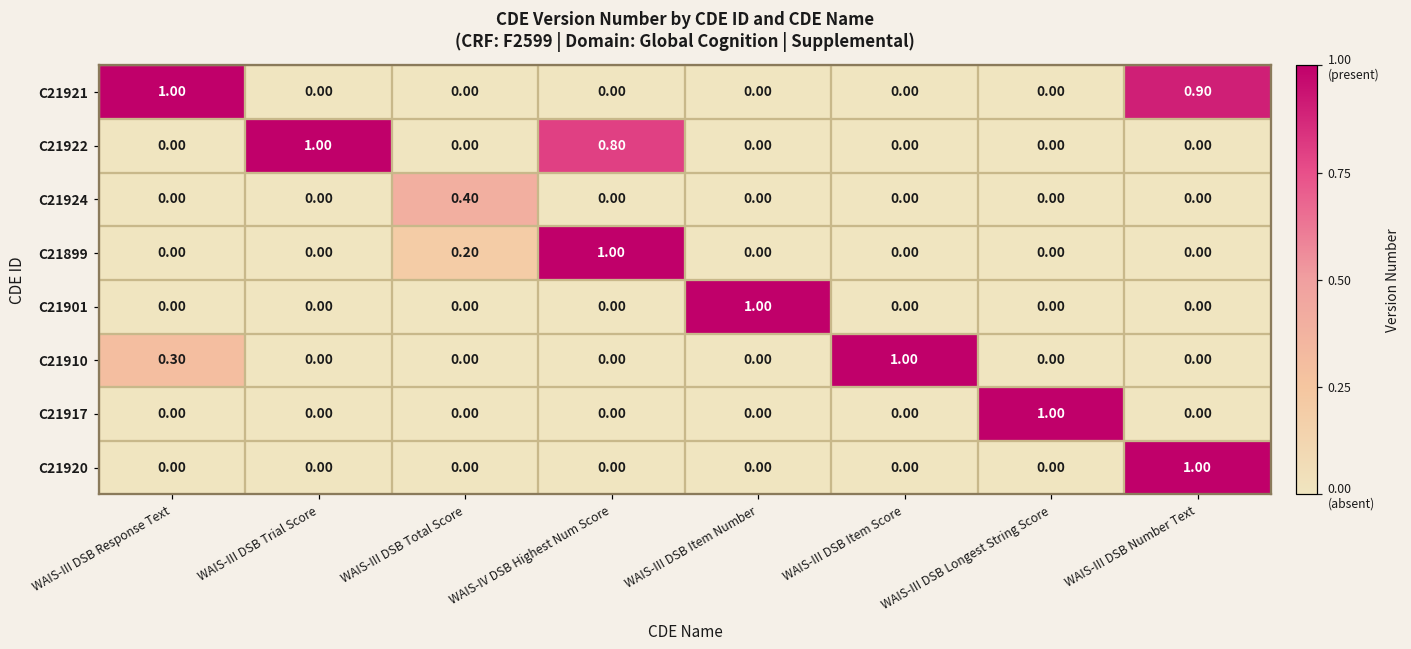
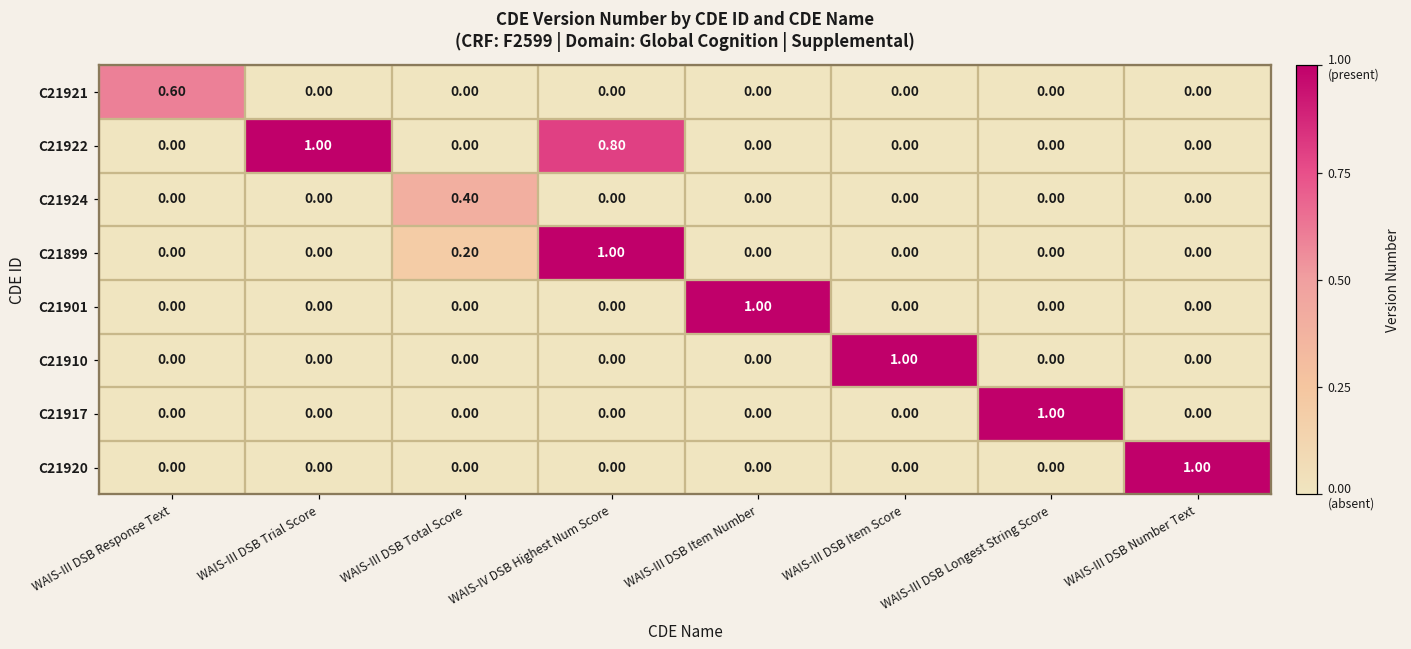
  {
    "C21921": {
-     "WAIS-III DSB Response Text": 1.00,
+     "WAIS-III DSB Response Text": 0.60,
      "WAIS-III DSB Trial Score": 0.00,
      "WAIS-III DSB Total Score": 0.00,
      "WAIS-IV DSB Highest Num Score": 0.00,
      "WAIS-III DSB Item Number": 0.00,
      "WAIS-III DSB Item Score": 0.00,
      "WAIS-III DSB Longest String Score": 0.00,
-     "WAIS-III DSB Number Text": 0.90
+     "WAIS-III DSB Number Text": 0.00
    },
    "C21922": {
      "WAIS-III DSB Response Text": 0.00,
      "WAIS-III DSB Trial Score": 1.00,
      "WAIS-III DSB Total Score": 0.00,
      "WAIS-IV DSB Highest Num Score": 0.80,
      "WAIS-III DSB Item Number": 0.00,
      "WAIS-III DSB Item Score": 0.00,
      "WAIS-III DSB Longest String Score": 0.00,
      "WAIS-III DSB Number Text": 0.00
    },
    "C21924": {
      "WAIS-III DSB Response Text": 0.00,
      "WAIS-III DSB Trial Score": 0.00,
      "WAIS-III DSB Total Score": 0.40,
      "WAIS-IV DSB Highest Num Score": 0.00,
      "WAIS-III DSB Item Number": 0.00,
      "WAIS-III DSB Item Score": 0.00,
      "WAIS-III DSB Longest String Score": 0.00,
      "WAIS-III DSB Number Text": 0.00
    },
    "C21899": {
      "WAIS-III DSB Response Text": 0.00,
      "WAIS-III DSB Trial Score": 0.00,
      "WAIS-III DSB Total Score": 0.20,
      "WAIS-IV DSB Highest Num Score": 1.00,
      "WAIS-III DSB Item Number": 0.00,
      "WAIS-III DSB Item Score": 0.00,
      "WAIS-III DSB Longest String Score": 0.00,
      "WAIS-III DSB Number Text": 0.00
    },
    "C21901": {
      "WAIS-III DSB Response Text": 0.00,
      "WAIS-III DSB Trial Score": 0.00,
      "WAIS-III DSB Total Score": 0.00,
      "WAIS-IV DSB Highest Num Score": 0.00,
      "WAIS-III DSB Item Number": 1.00,
      "WAIS-III DSB Item Score": 0.00,
      "WAIS-III DSB Longest String Score": 0.00,
      "WAIS-III DSB Number Text": 0.00
    },
    "C21910": {
-     "WAIS-III DSB Response Text": 0.30,
+     "WAIS-III DSB Response Text": 0.00,
      "WAIS-III DSB Trial Score": 0.00,
      "WAIS-III DSB Total Score": 0.00,
      "WAIS-IV DSB Highest Num Score": 0.00,
      "WAIS-III DSB Item Number": 0.00,
      "WAIS-III DSB Item Score": 1.00,
      "WAIS-III DSB Longest String Score": 0.00,
      "WAIS-III DSB Number Text": 0.00
    },
    "C21917": {
      "WAIS-III DSB Response Text": 0.00,
      "WAIS-III DSB Trial Score": 0.00,
      "WAIS-III DSB Total Score": 0.00,
      "WAIS-IV DSB Highest Num Score": 0.00,
      "WAIS-III DSB Item Number": 0.00,
      "WAIS-III DSB Item Score": 0.00,
      "WAIS-III DSB Longest String Score": 1.00,
      "WAIS-III DSB Number Text": 0.00
    },
    "C21920": {
      "WAIS-III DSB Response Text": 0.00,
      "WAIS-III DSB Trial Score": 0.00,
      "WAIS-III DSB Total Score": 0.00,
      "WAIS-IV DSB Highest Num Score": 0.00,
      "WAIS-III DSB Item Number": 0.00,
      "WAIS-III DSB Item Score": 0.00,
      "WAIS-III DSB Longest String Score": 0.00,
      "WAIS-III DSB Number Text": 1.00
    }
  }
